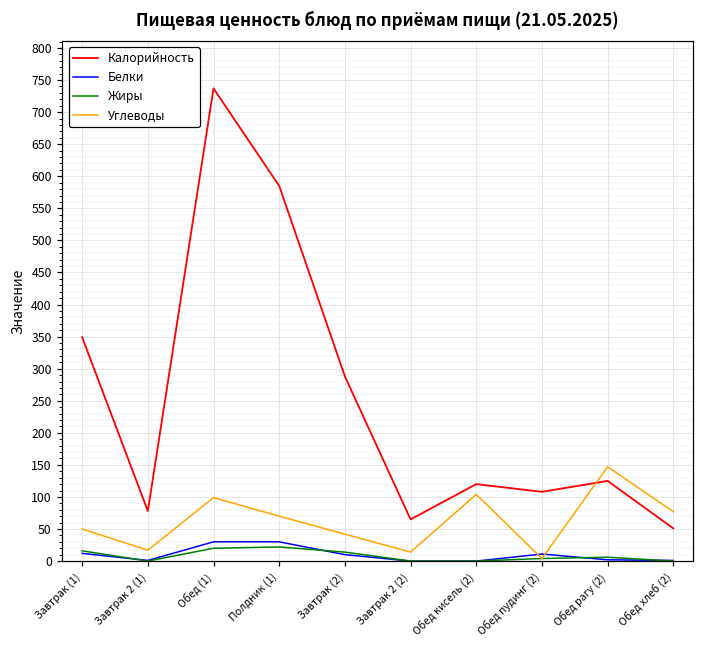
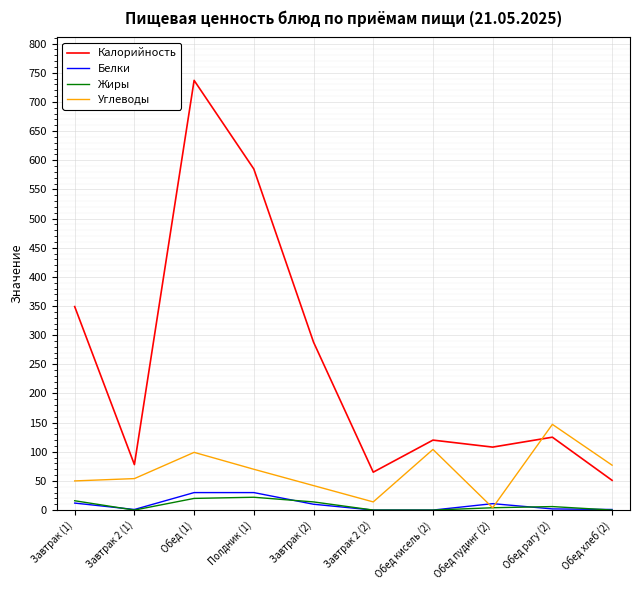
  {
    "Калорийность": {
      "Завтрак (1)": 350,
      "Завтрак 2 (1)": 80,
      "Обед (1)": 740,
      "Полдник (1)": 590,
      "Завтрак (2)": 290,
      "Завтрак 2 (2)": 70,
      "Обед кисель (2)": 120,
      "Обед пудинг (2)": 110,
      "Обед рагу (2)": 130,
      "Обед хлеб (2)": 50
    },
    "Белки": {
      "Обед (1)": 30,
      "Полдник (1)": 30,
      "Обед пудинг (2)": 10
    },
    "Жиры": {
      "Обед (1)": 20,
      "Полдник (1)": 20
    },
    "Углеводы": {
      "Завтрак (1)": 50,
-     "Завтрак 2 (1)": 20,
+     "Завтрак 2 (1)": 50,
      "Обед (1)": 100,
      "Полдник (1)": 70,
      "Завтрак (2)": 40,
      "Завтрак 2 (2)": 10,
      "Обед кисель (2)": 100,
      "Обед рагу (2)": 150,
      "Обед хлеб (2)": 80
    }
  }
